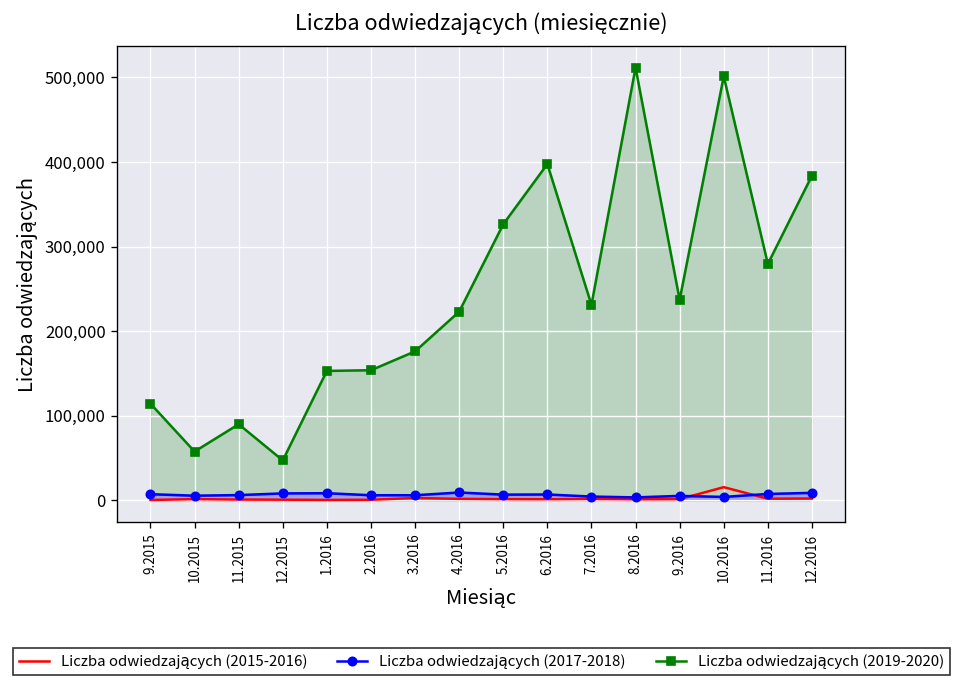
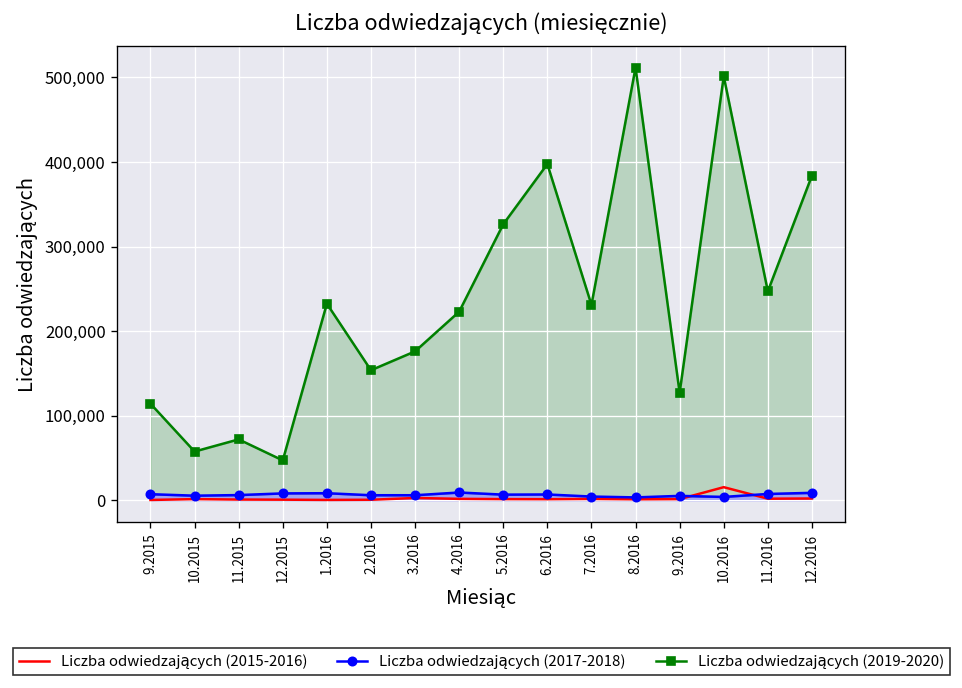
  {
    "Liczba odwiedzających (2015-2016)": {
      "9.2015": "0",
      "10.2015": "0",
      "11.2015": "0",
      "12.2015": "0",
      "1.2016": "0",
      "2.2016": "0",
      "4.2016": "0",
      "5.2016": "0",
      "6.2016": "0",
      "9.2016": "0",
      "10.2016": "20,000",
      "11.2016": "0",
      "12.2016": "0"
    },
    "Liczba odwiedzających (2017-2018)": {
      "9.2015": "10,000",
      "10.2015": "10,000",
      "11.2015": "10,000",
      "12.2015": "10,000",
      "1.2016": "10,000",
      "2.2016": "10,000",
      "4.2016": "10,000",
      "5.2016": "10,000",
      "6.2016": "10,000",
      "9.2016": "0",
      "10.2016": "0",
      "11.2016": "10,000",
      "12.2016": "10,000"
    },
    "Liczba odwiedzających (2019-2020)": {
      "9.2015": "110,000",
      "10.2015": "60,000",
-     "11.2015": "90,000",
+     "11.2015": "70,000",
      "12.2015": "50,000",
-     "1.2016": "150,000",
+     "1.2016": "230,000",
      "2.2016": "150,000",
      "3.2016": "180,000",
      "4.2016": "220,000",
      "5.2016": "330,000",
      "6.2016": "400,000",
      "7.2016": "230,000",
      "8.2016": "510,000",
-     "9.2016": "240,000",
+     "9.2016": "130,000",
      "10.2016": "500,000",
-     "11.2016": "280,000",
+     "11.2016": "250,000",
      "12.2016": "380,000"
    }
  }
